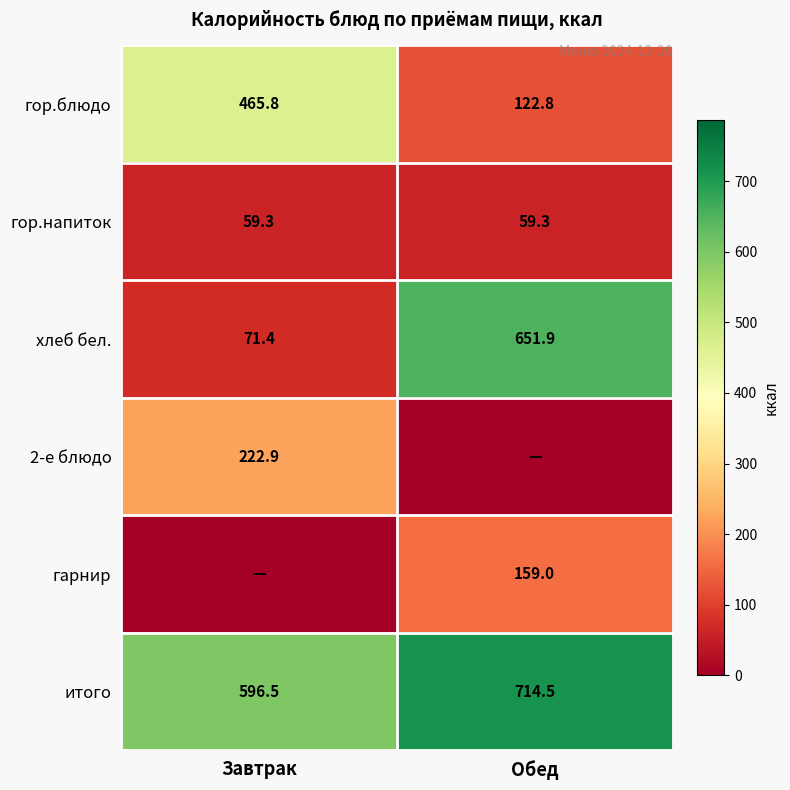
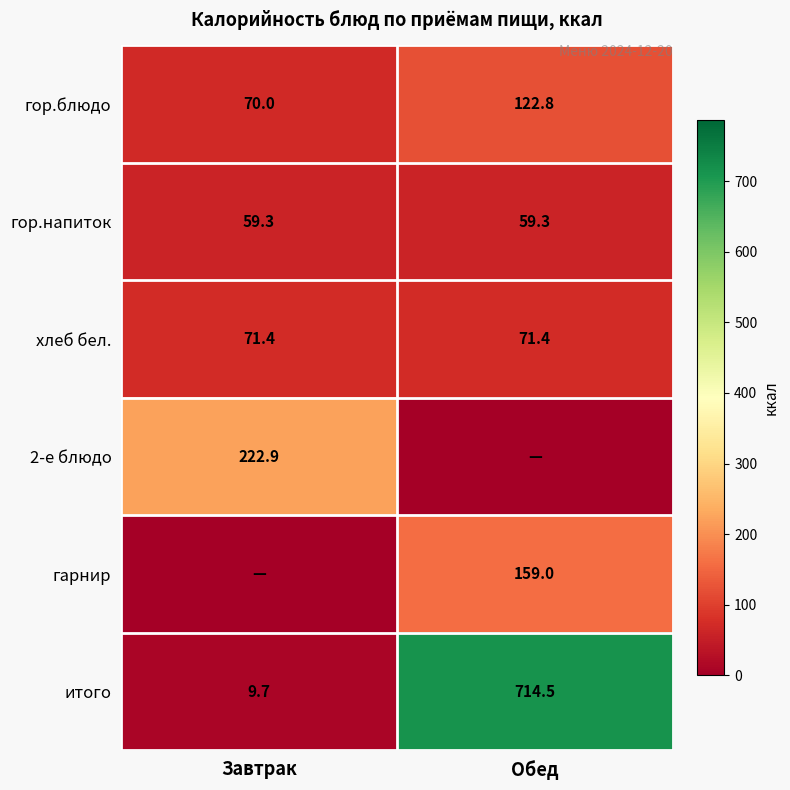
  {
    "гор.блюдо": {
-     "Завтрак": 465.8
+     "Завтрак": 70.0
    },
    "гор.напиток": {
      "Завтрак": 59.3,
      "Обед": 59.3
    },
    "хлеб бел.": {
      "Завтрак": 71.4,
-     "Обед": 651.9
+     "Обед": 71.4
    },
    "2-е блюдо": {
      "Завтрак": 222.9
    },
    "гарнир": {
      "Обед": 159.0
    },
    "итого": {
-     "Завтрак": 596.5,
+     "Завтрак": 9.7,
      "Обед": 714.5
    }
  }
